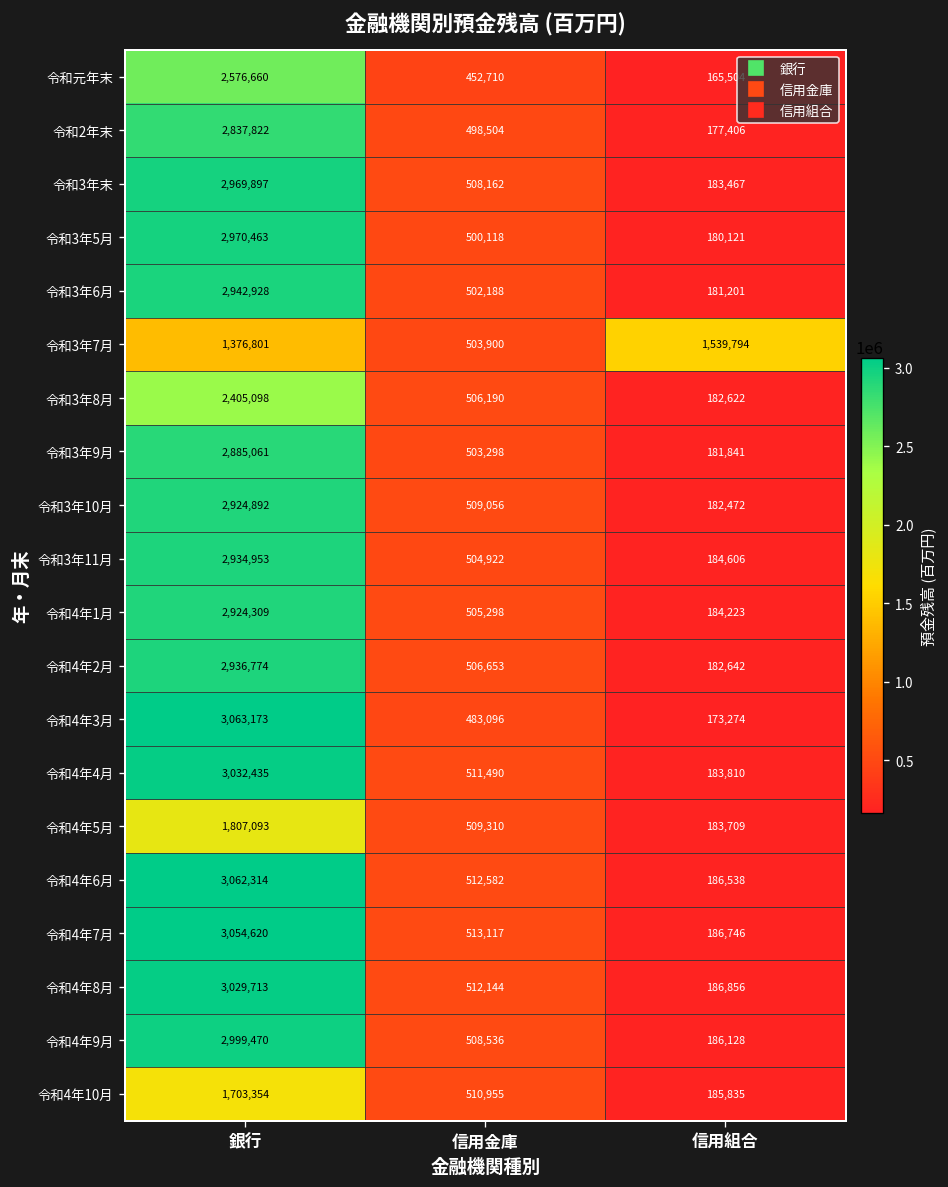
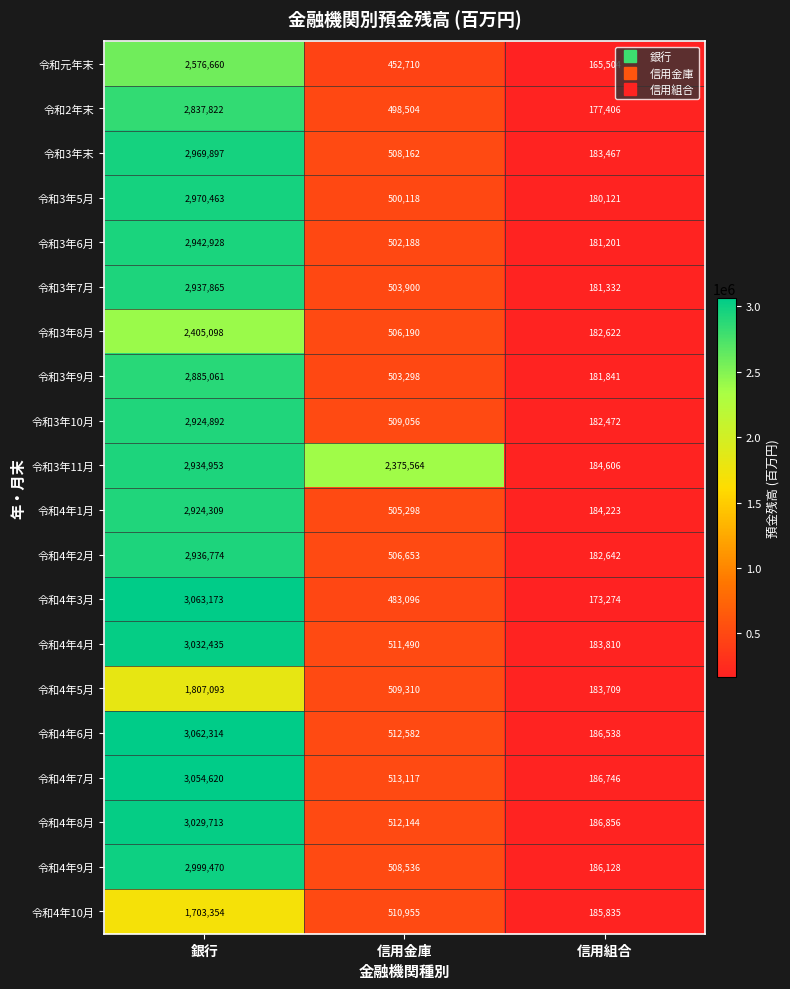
  {
    "令和元年末": {
      "銀行": "2,576,660",
      "信用金庫": "452,710"
    },
    "令和2年末": {
      "銀行": "2,837,822",
      "信用金庫": "498,504",
      "信用組合": "177,406"
    },
    "令和3年末": {
      "銀行": "2,969,897",
      "信用金庫": "508,162",
      "信用組合": "183,467"
    },
    "令和3年5月": {
      "銀行": "2,970,463",
      "信用金庫": "500,118",
      "信用組合": "180,121"
    },
    "令和3年6月": {
      "銀行": "2,942,928",
      "信用金庫": "502,188",
      "信用組合": "181,201"
    },
    "令和3年7月": {
-     "銀行": "1,376,801",
+     "銀行": "2,937,865",
      "信用金庫": "503,900",
-     "信用組合": "1,539,794"
+     "信用組合": "181,332"
    },
    "令和3年8月": {
      "銀行": "2,405,098",
      "信用金庫": "506,190",
      "信用組合": "182,622"
    },
    "令和3年9月": {
      "銀行": "2,885,061",
      "信用金庫": "503,298",
      "信用組合": "181,841"
    },
    "令和3年10月": {
      "銀行": "2,924,892",
      "信用金庫": "509,056",
      "信用組合": "182,472"
    },
    "令和3年11月": {
      "銀行": "2,934,953",
-     "信用金庫": "504,922",
+     "信用金庫": "2,375,564",
      "信用組合": "184,606"
    },
    "令和4年1月": {
      "銀行": "2,924,309",
      "信用金庫": "505,298",
      "信用組合": "184,223"
    },
    "令和4年2月": {
      "銀行": "2,936,774",
      "信用金庫": "506,653",
      "信用組合": "182,642"
    },
    "令和4年3月": {
      "銀行": "3,063,173",
      "信用金庫": "483,096",
      "信用組合": "173,274"
    },
    "令和4年4月": {
      "銀行": "3,032,435",
      "信用金庫": "511,490",
      "信用組合": "183,810"
    },
    "令和4年5月": {
      "銀行": "1,807,093",
      "信用金庫": "509,310",
      "信用組合": "183,709"
    },
    "令和4年6月": {
      "銀行": "3,062,314",
      "信用金庫": "512,582",
      "信用組合": "186,538"
    },
    "令和4年7月": {
      "銀行": "3,054,620",
      "信用金庫": "513,117",
      "信用組合": "186,746"
    },
    "令和4年8月": {
      "銀行": "3,029,713",
      "信用金庫": "512,144",
      "信用組合": "186,856"
    },
    "令和4年9月": {
      "銀行": "2,999,470",
      "信用金庫": "508,536",
      "信用組合": "186,128"
    },
    "令和4年10月": {
      "銀行": "1,703,354",
      "信用金庫": "510,955",
      "信用組合": "185,835"
    }
  }
